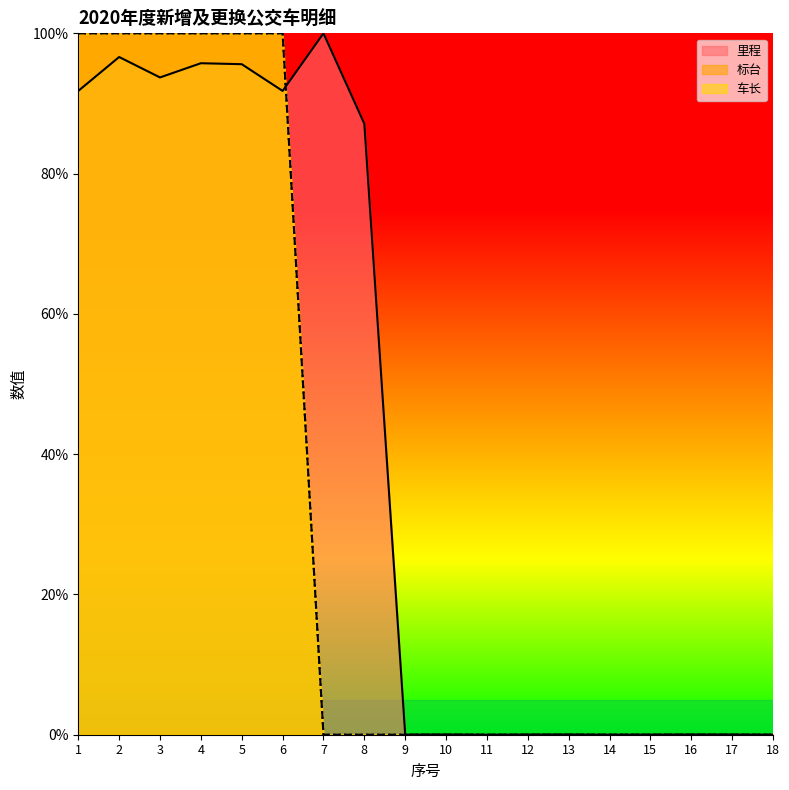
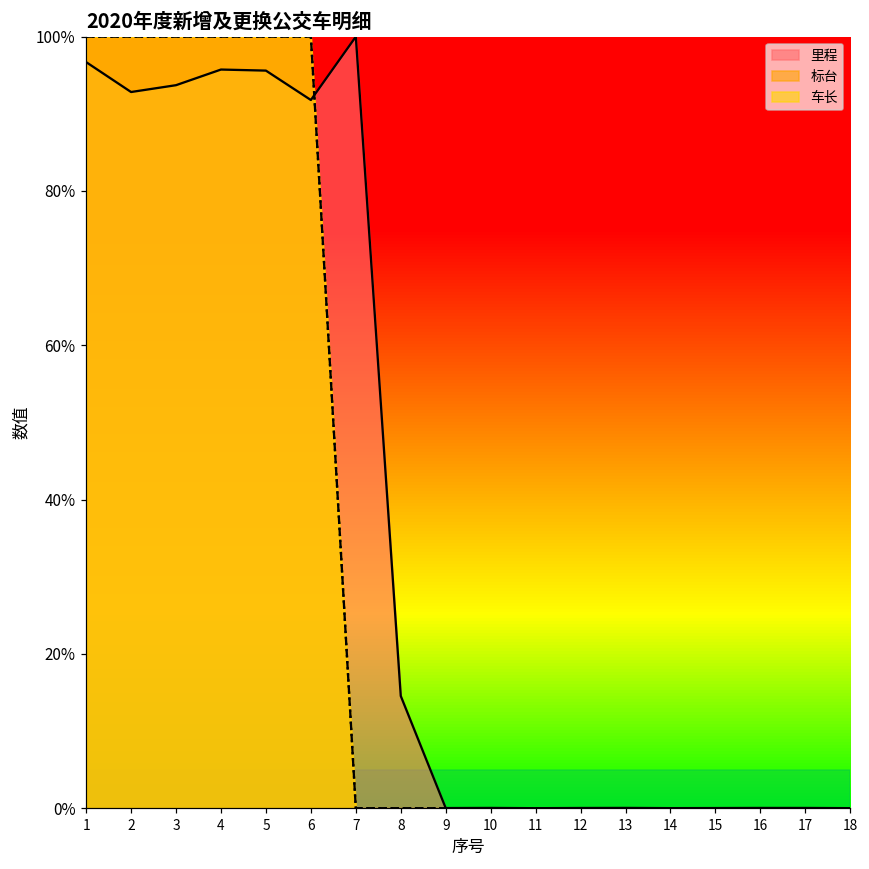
  {
    "里程": {
-     "1": "92%",
-     "2": "97%",
+     "1": "97%",
+     "2": "93%",
      "3": "94%",
      "4": "96%",
      "5": "96%",
      "6": "92%",
      "7": "100%",
-     "8": "87%"
+     "8": "15%"
    },
    "车长": {
      "1": "100%",
      "2": "100%",
      "3": "100%",
      "4": "100%",
      "5": "100%",
      "6": "100%"
    }
  }
